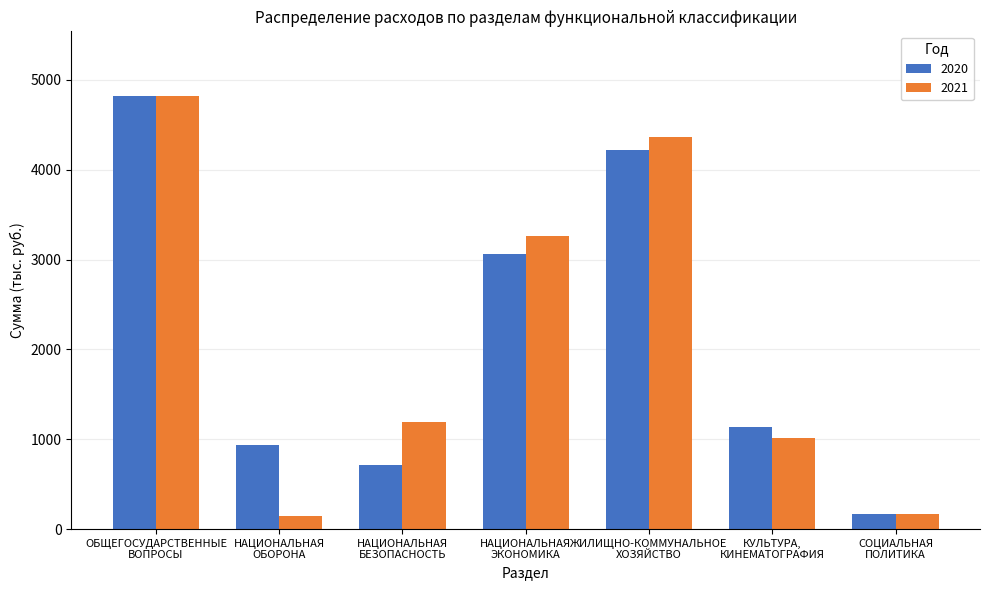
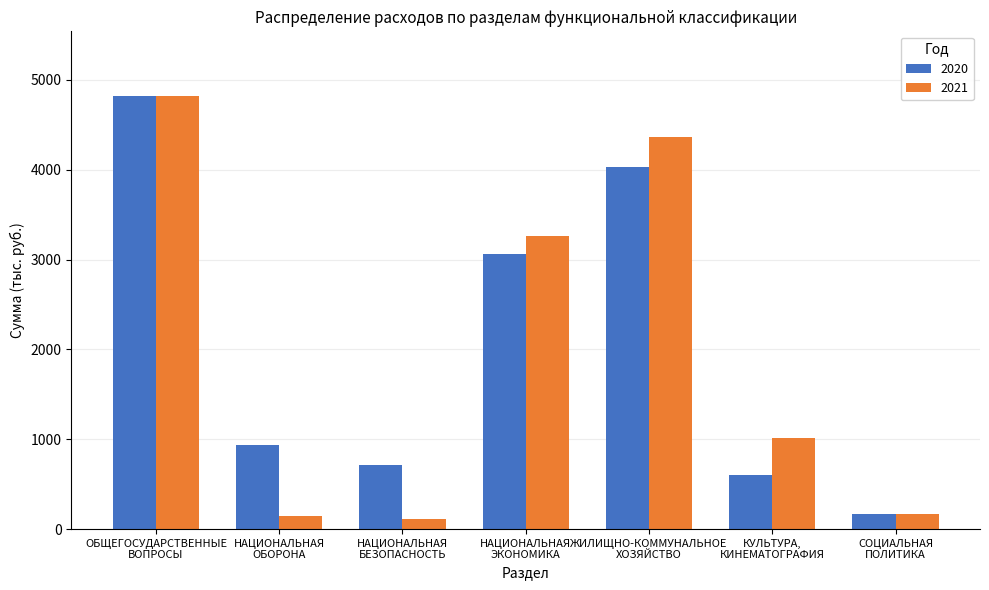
  {
    "2020": {
      "ОБЩЕГОСУДАРСТВЕННЫЕ ВОПРОСЫ": 4800,
      "НАЦИОНАЛЬНАЯ ОБОРОНА": 900,
      "НАЦИОНАЛЬНАЯ БЕЗОПАСНОСТЬ": 700,
      "НАЦИОНАЛЬНАЯ ЭКОНОМИКА": 3100,
-     "ЖИЛИЩНО-КОММУНАЛЬНОЕ ХОЗЯЙСТВО": 4200,
-     "КУЛЬТУРА, КИНЕМАТОГРАФИЯ": 1100,
+     "ЖИЛИЩНО-КОММУНАЛЬНОЕ ХОЗЯЙСТВО": 4000,
+     "КУЛЬТУРА, КИНЕМАТОГРАФИЯ": 600,
      "СОЦИАЛЬНАЯ ПОЛИТИКА": 200
    },
    "2021": {
      "ОБЩЕГОСУДАРСТВЕННЫЕ ВОПРОСЫ": 4800,
      "НАЦИОНАЛЬНАЯ ОБОРОНА": 100,
-     "НАЦИОНАЛЬНАЯ БЕЗОПАСНОСТЬ": 1200,
+     "НАЦИОНАЛЬНАЯ БЕЗОПАСНОСТЬ": 100,
      "НАЦИОНАЛЬНАЯ ЭКОНОМИКА": 3300,
      "ЖИЛИЩНО-КОММУНАЛЬНОЕ ХОЗЯЙСТВО": 4400,
      "КУЛЬТУРА, КИНЕМАТОГРАФИЯ": 1000,
      "СОЦИАЛЬНАЯ ПОЛИТИКА": 200
    }
  }
